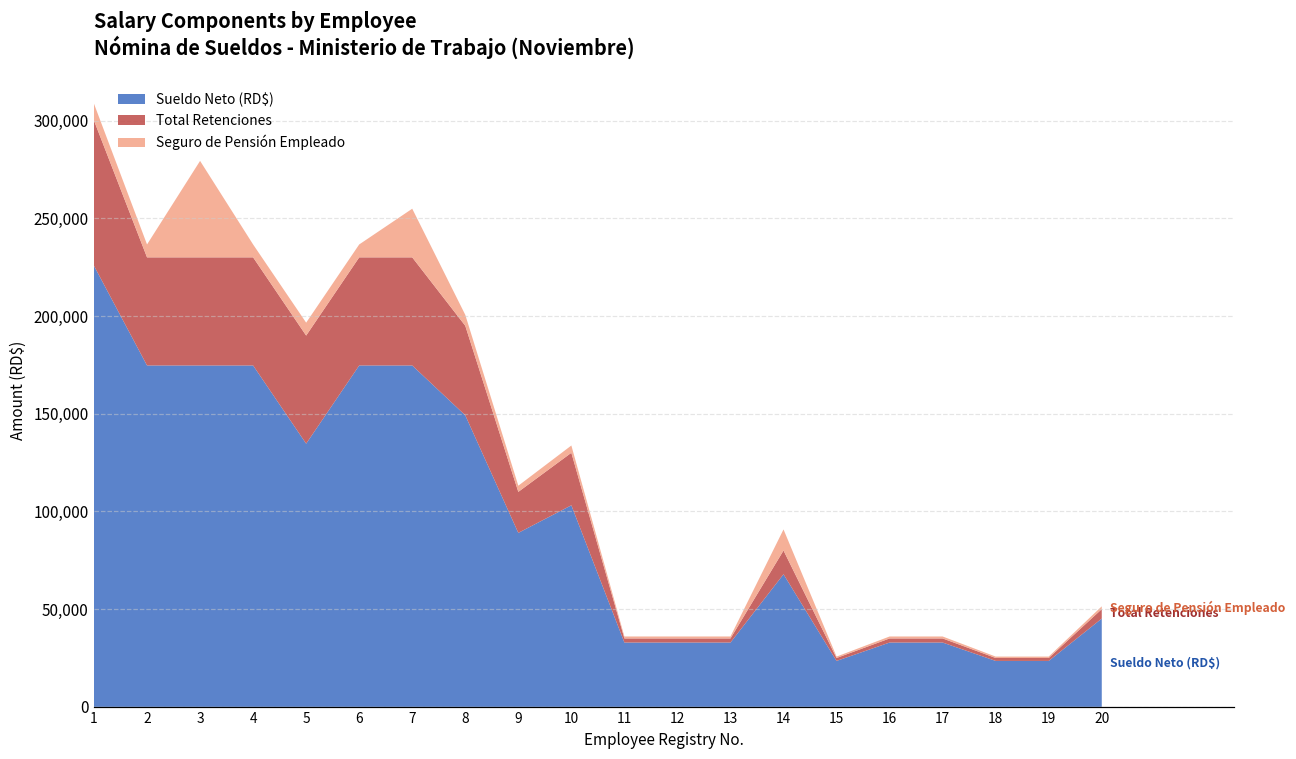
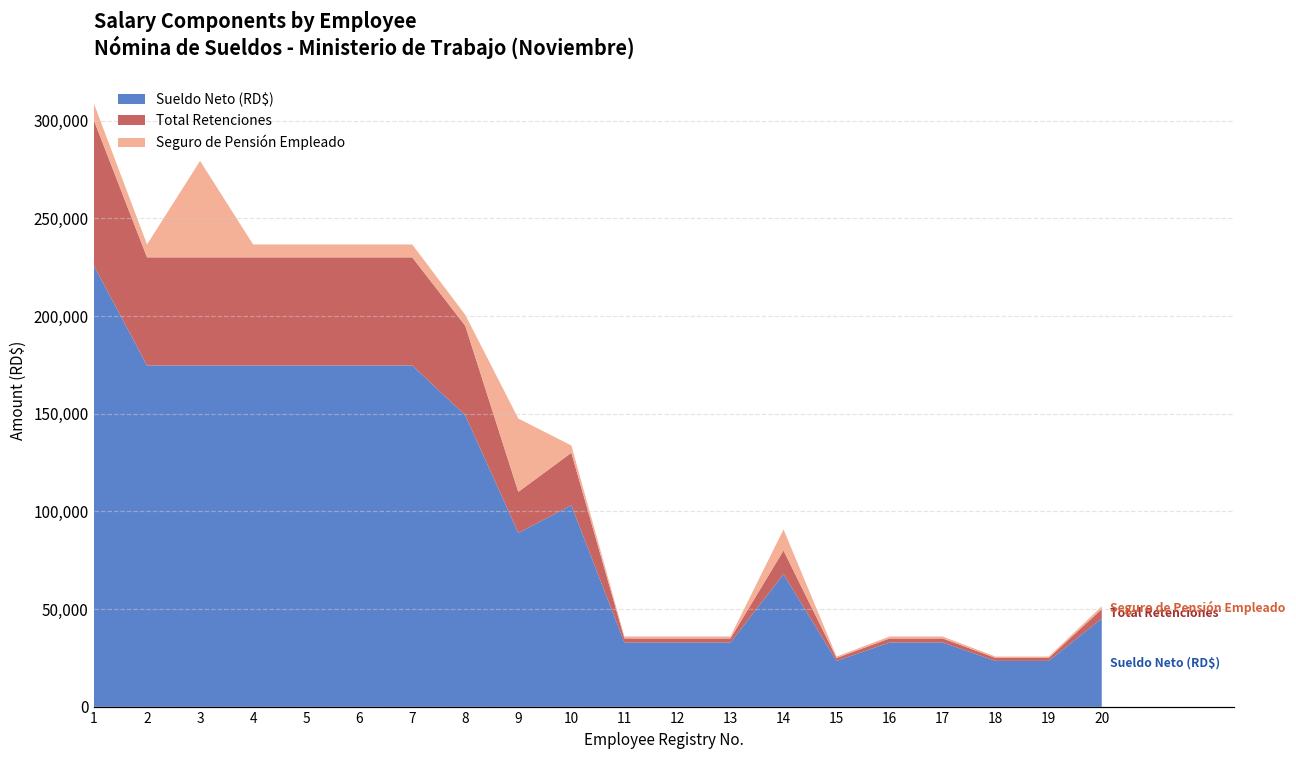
  {
    "Sueldo Neto (RD$)": {
      "1": "226,000",
      "2": "175,000",
      "3": "175,000",
      "4": "175,000",
-     "5": "135,000",
+     "5": "175,000",
      "6": "175,000",
      "7": "175,000",
      "8": "149,000",
      "9": "89,000",
      "10": "103,000",
      "11": "33,000",
      "12": "33,000",
      "13": "33,000",
      "14": "68,000",
      "15": "23,000",
      "16": "33,000",
      "17": "33,000",
      "18": "23,000",
      "19": "23,000",
      "20": "45,000"
    },
    "Total Retenciones": {
      "1": "74,000",
      "2": "55,000",
      "3": "55,000",
      "4": "55,000",
      "5": "55,000",
      "6": "55,000",
      "7": "55,000",
      "8": "46,000",
      "9": "21,000",
      "10": "27,000",
      "14": "12,000",
      "20": "5,000"
    },
    "Seguro de Pensión Empleado": {
      "1": "9,000",
      "2": "7,000",
      "3": "49,000",
      "4": "7,000",
      "5": "7,000",
      "6": "7,000",
-     "7": "25,000",
+     "7": "7,000",
      "8": "6,000",
-     "9": "3,000",
+     "9": "38,000",
      "10": "4,000",
      "14": "11,000",
      "20": "1,000"
    }
  }
